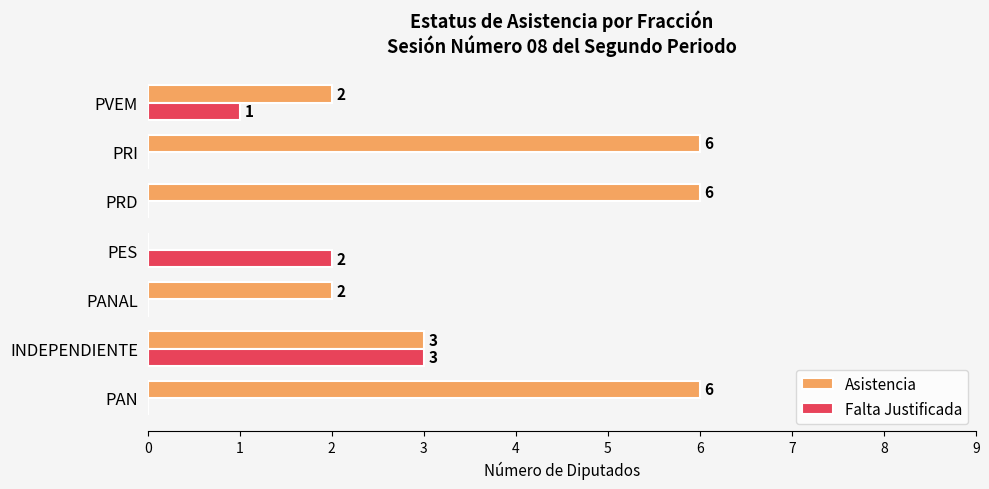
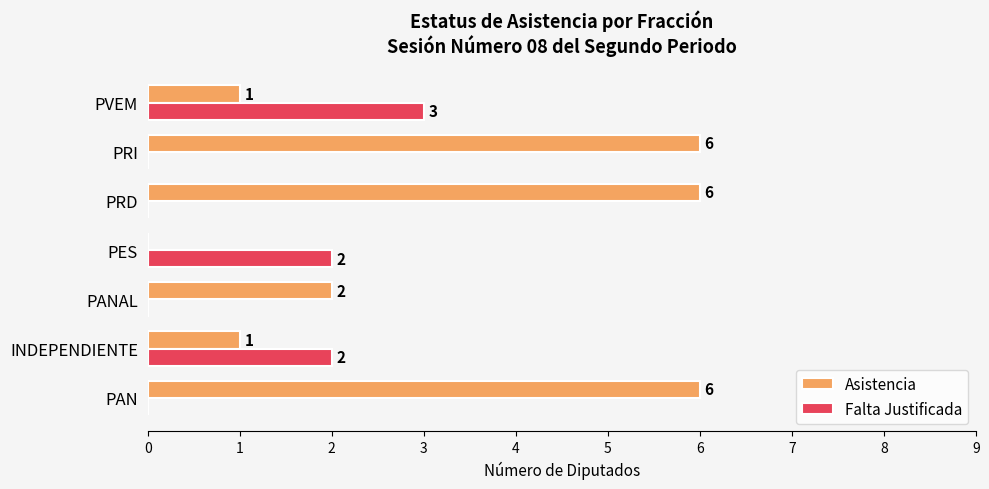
  {
    "Asistencia": {
-     "PVEM": 2,
+     "PVEM": 1,
      "PRI": 6,
      "PRD": 6,
      "PANAL": 2,
-     "INDEPENDIENTE": 3,
+     "INDEPENDIENTE": 1,
      "PAN": 6
    },
    "Falta Justificada": {
-     "PVEM": 1,
+     "PVEM": 3,
      "PES": 2,
-     "INDEPENDIENTE": 3
+     "INDEPENDIENTE": 2
    }
  }
